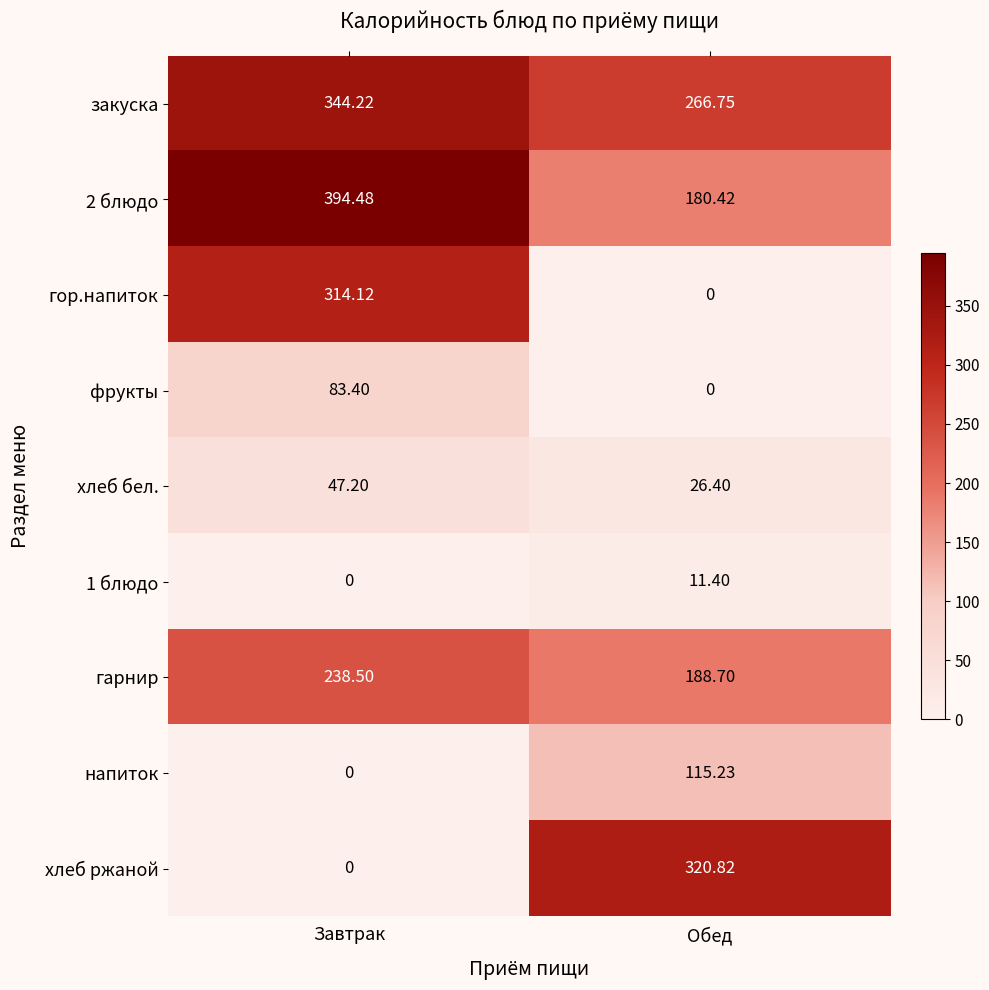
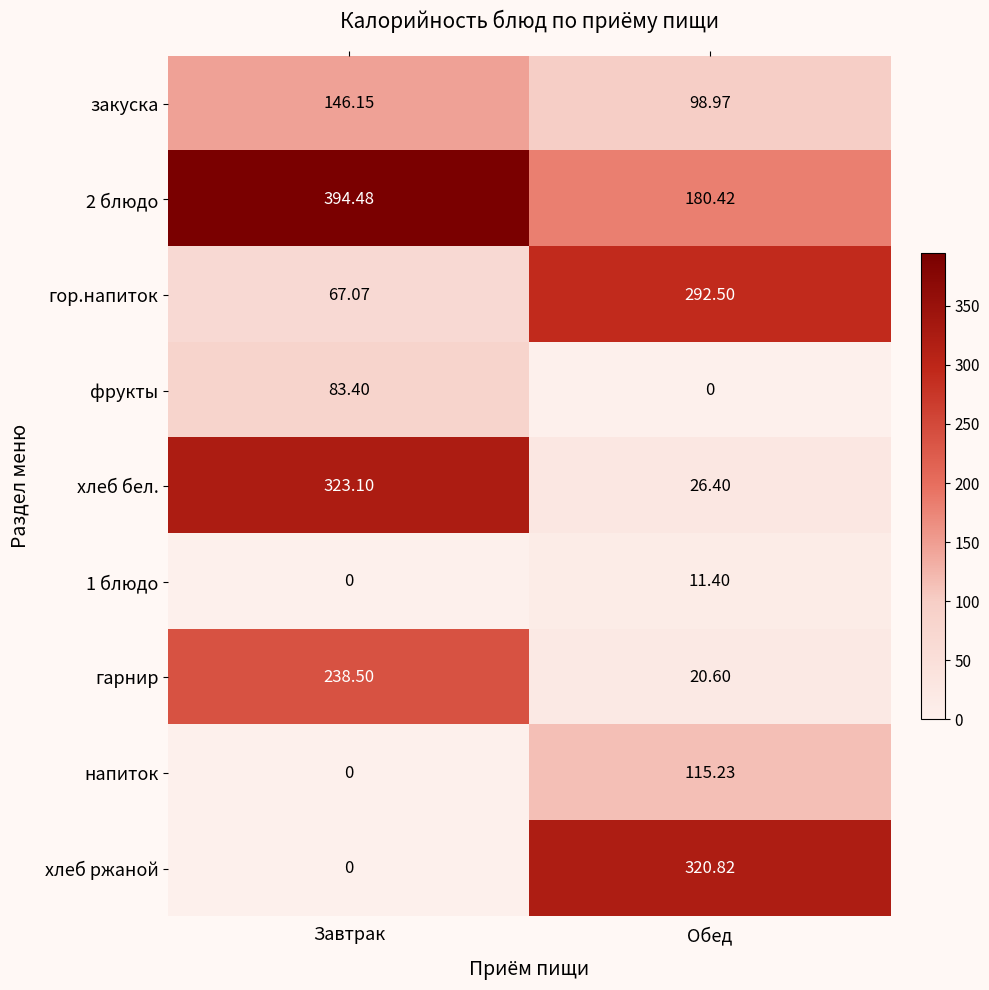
  {
    "закуска": {
-     "Завтрак": 344.22,
-     "Обед": 266.75
+     "Завтрак": 146.15,
+     "Обед": 98.97
    },
    "2 блюдо": {
      "Завтрак": 394.48,
      "Обед": 180.42
    },
    "гор.напиток": {
-     "Завтрак": 314.12,
-     "Обед": 0
+     "Завтрак": 67.07,
+     "Обед": 292.50
    },
    "фрукты": {
      "Завтрак": 83.40,
      "Обед": 0
    },
    "хлеб бел.": {
-     "Завтрак": 47.20,
+     "Завтрак": 323.10,
      "Обед": 26.40
    },
    "1 блюдо": {
      "Завтрак": 0,
      "Обед": 11.40
    },
    "гарнир": {
      "Завтрак": 238.50,
-     "Обед": 188.70
+     "Обед": 20.60
    },
    "напиток": {
      "Завтрак": 0,
      "Обед": 115.23
    },
    "хлеб ржаной": {
      "Завтрак": 0,
      "Обед": 320.82
    }
  }
